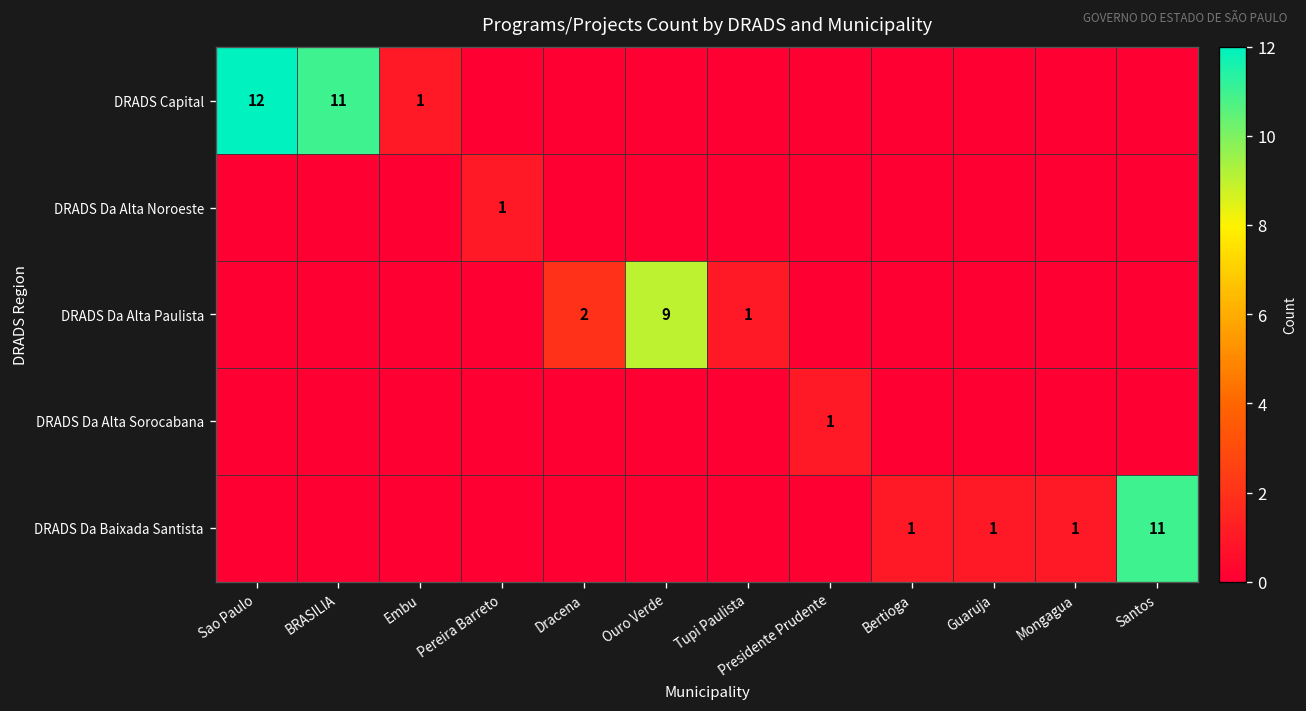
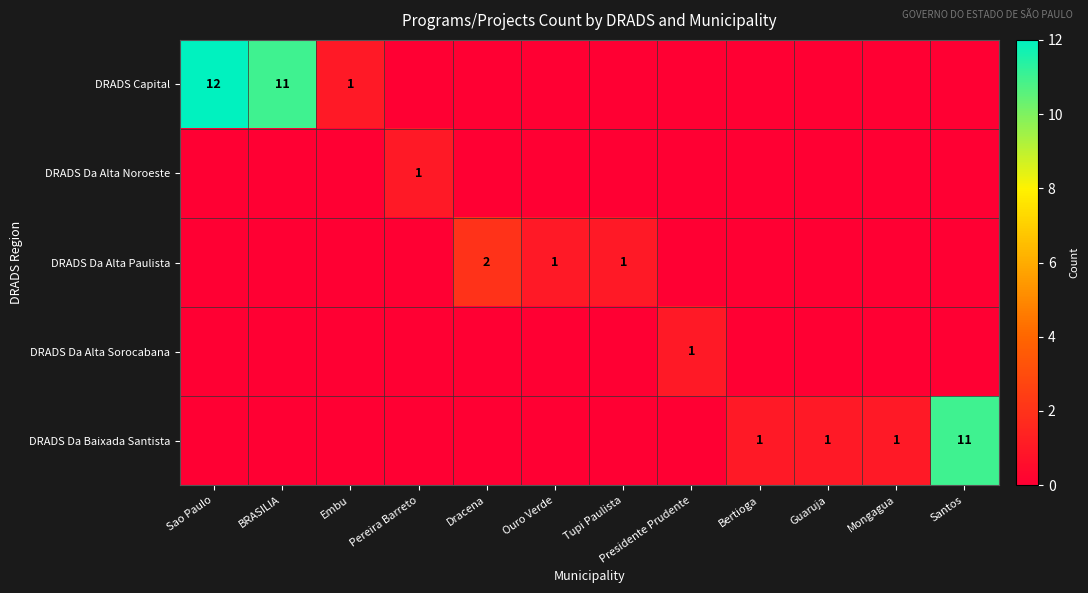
  {
    "DRADS Capital": {
      "Sao Paulo": 12,
      "BRASILIA": 11,
      "Embu": 1
    },
    "DRADS Da Alta Noroeste": {
      "Pereira Barreto": 1
    },
    "DRADS Da Alta Paulista": {
      "Dracena": 2,
-     "Ouro Verde": 9,
+     "Ouro Verde": 1,
      "Tupi Paulista": 1
    },
    "DRADS Da Alta Sorocabana": {
      "Presidente Prudente": 1
    },
    "DRADS Da Baixada Santista": {
      "Bertioga": 1,
      "Guaruja": 1,
      "Mongagua": 1,
      "Santos": 11
    }
  }
